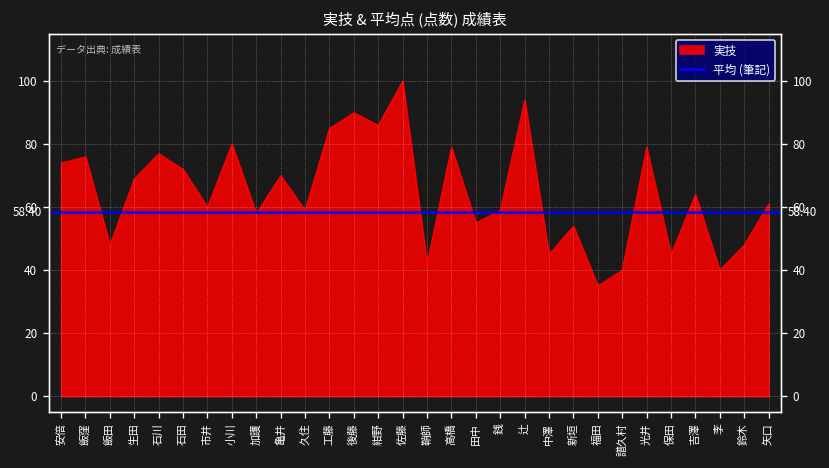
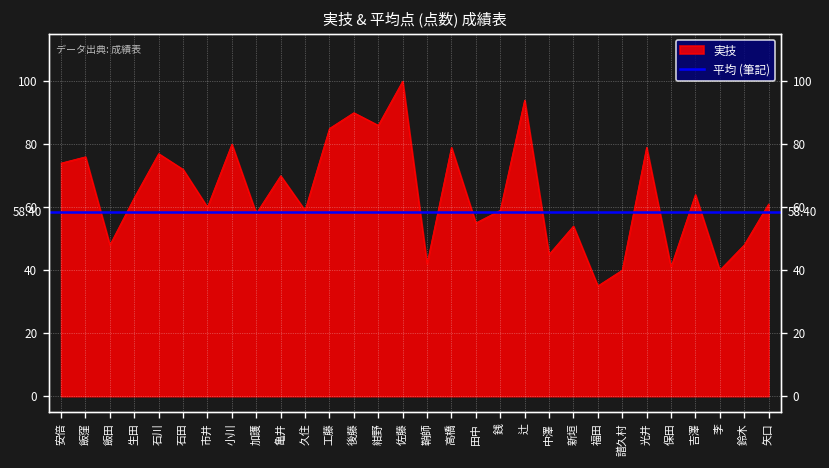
  {
    "安倍": 74,
    "飯窪": 76,
    "飯田": 48,
-   "生田": 69,
+   "生田": 63,
    "石川": 77,
    "石田": 72,
    "市井": 60,
    "小川": 80,
    "加護": 58,
    "亀井": 70,
    "久住": 59,
    "工藤": 85,
    "後藤": 90,
    "紺野": 86,
    "佐藤": 100,
    "鞘師": 42,
    "高橋": 79,
    "田中": 55,
    "銭": 59,
    "辻": 94,
    "中澤": 45,
    "新垣": 54,
    "福田": 35,
    "譜久村": 40,
    "光井": 79,
-   "保田": 45,
+   "保田": 41,
    "吉澤": 64,
    "李": 40,
    "鈴木": 48
  }
